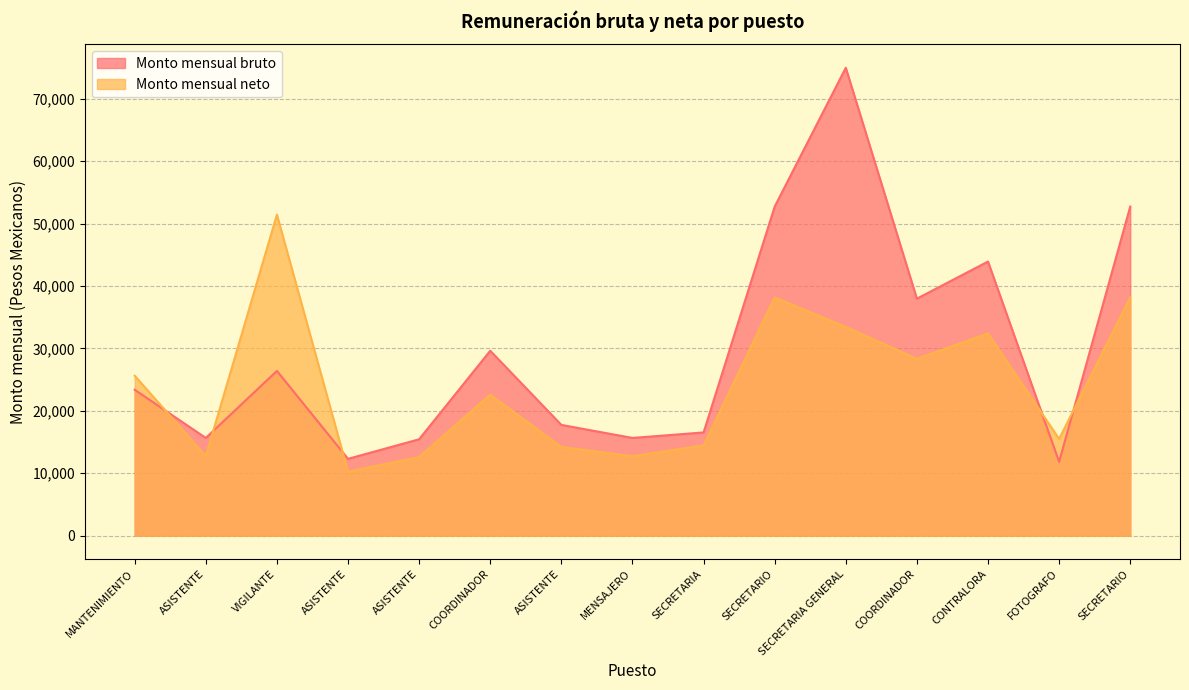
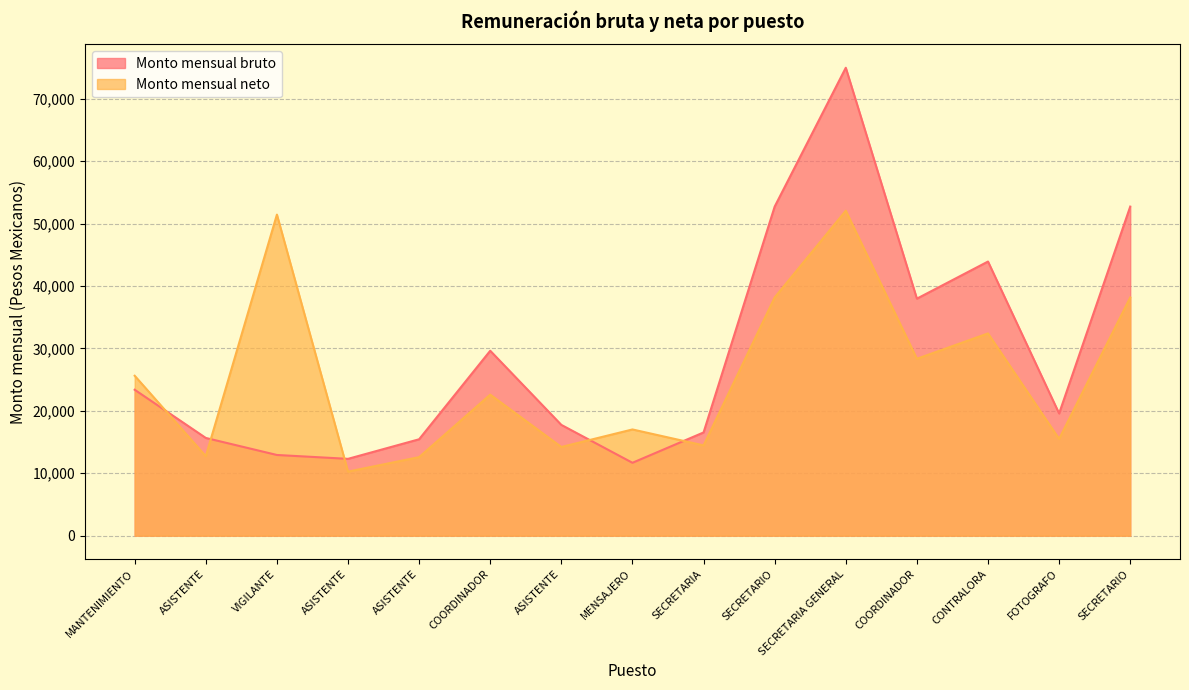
  {
    "Monto mensual bruto": {
      "MANTENIMIENTO": "23,000",
-     "VIGILANTE": "26,000",
-     "MENSAJERO": "16,000",
+     "VIGILANTE": "13,000",
+     "MENSAJERO": "12,000",
      "SECRETARIA": "17,000",
      "SECRETARIA GENERAL": "75,000",
      "CONTRALORA": "44,000",
-     "FOTOGRAFO": "12,000"
+     "FOTOGRAFO": "20,000"
    },
    "Monto mensual neto": {
      "MANTENIMIENTO": "26,000",
      "VIGILANTE": "51,000",
-     "MENSAJERO": "13,000",
+     "MENSAJERO": "17,000",
      "SECRETARIA": "14,000",
-     "SECRETARIA GENERAL": "33,000",
+     "SECRETARIA GENERAL": "52,000",
      "CONTRALORA": "32,000",
      "FOTOGRAFO": "16,000"
    }
  }
